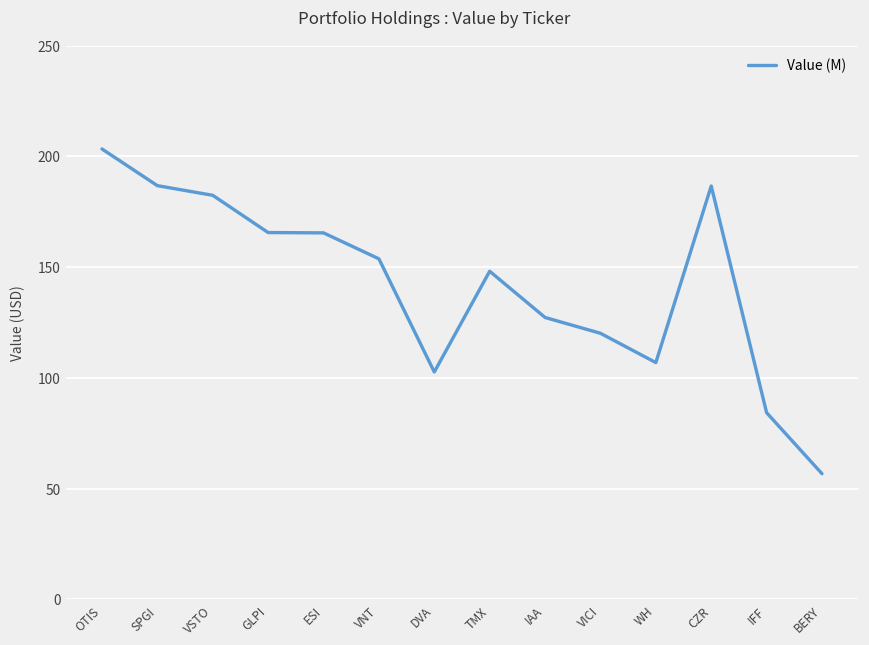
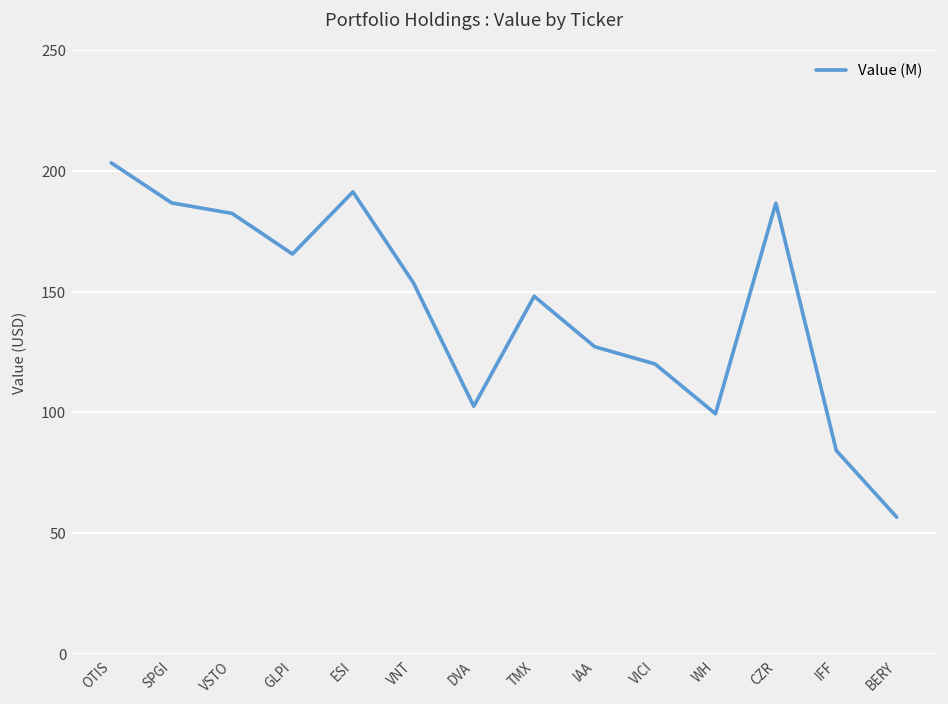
  {
    "OTIS": 203,
    "SPGI": 187,
    "VSTO": 182,
    "GLPI": 166,
-   "ESI": 165,
+   "ESI": 191,
    "VNT": 154,
    "DVA": 103,
    "TMX": 148,
    "IAA": 127,
    "VICI": 120,
-   "WH": 107,
+   "WH": 99,
    "CZR": 187,
    "IFF": 84,
    "BERY": 57
  }
